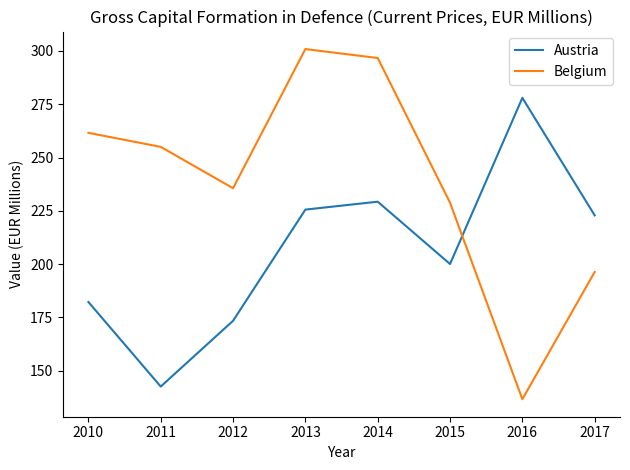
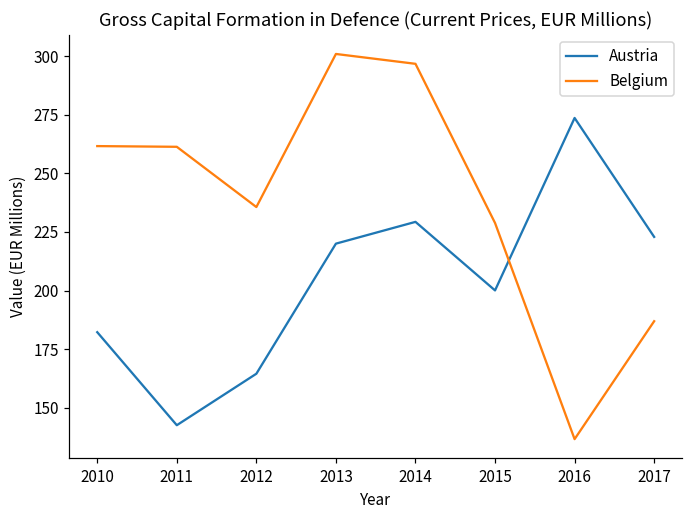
  {
    "Austria": {
      "2010": 182,
      "2011": 143,
-     "2012": 173,
-     "2013": 226,
+     "2012": 165,
+     "2013": 220,
      "2014": 229,
      "2015": 200,
-     "2016": 278,
+     "2016": 274,
      "2017": 223
    },
    "Belgium": {
      "2010": 262,
-     "2011": 255,
+     "2011": 261,
      "2012": 236,
      "2013": 301,
      "2014": 297,
      "2015": 229,
      "2016": 137,
-     "2017": 196
+     "2017": 187
    }
  }
